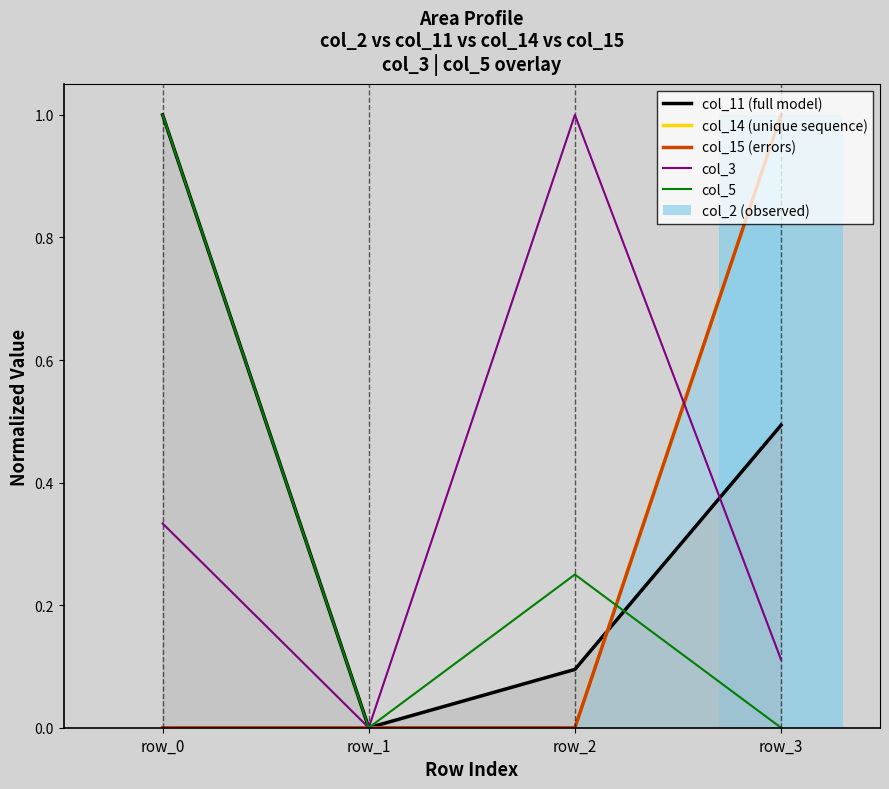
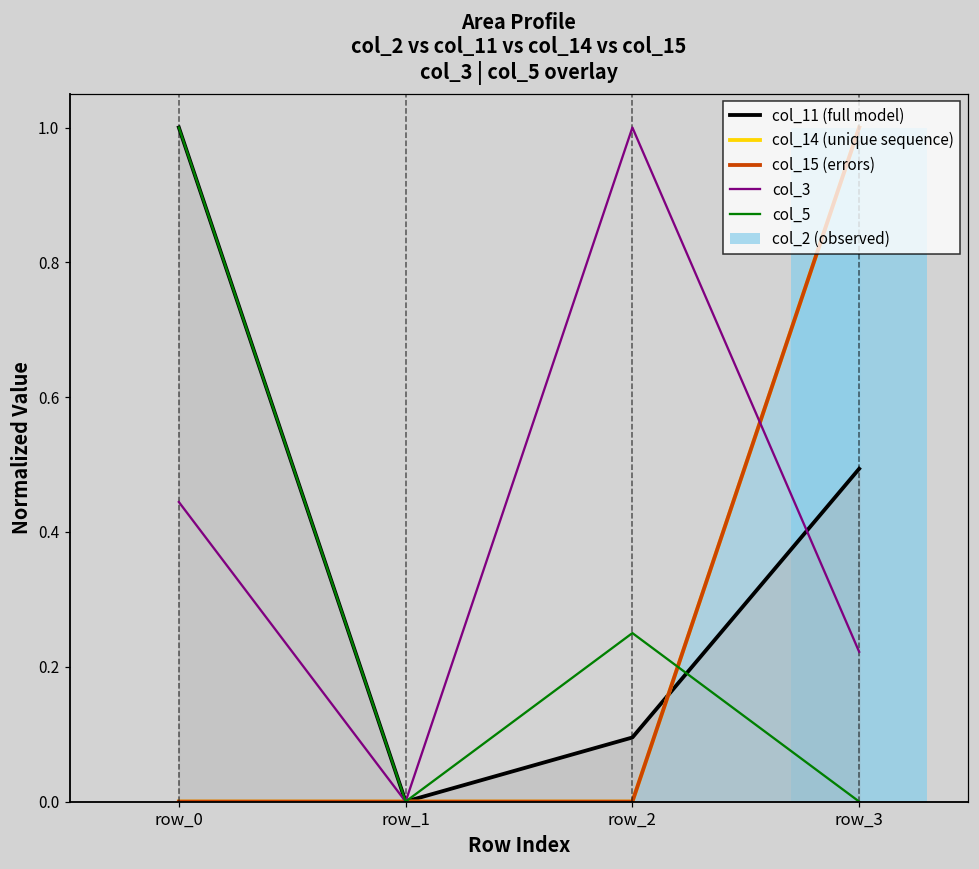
  {
    "col_11 (full model)": {
      "row_2": 0.10,
      "row_3": 0.49
    },
    "col_2 (observed)": {
      "row_0": 0.00,
      "row_2": 0.00
    },
    "col_3": {
-     "row_0": 0.33,
+     "row_0": 0.44,
      "row_2": 1.00,
-     "row_3": 0.11
+     "row_3": 0.22
    },
    "col_5": {
      "row_2": 0.25,
      "row_3": 0.00
    }
  }
